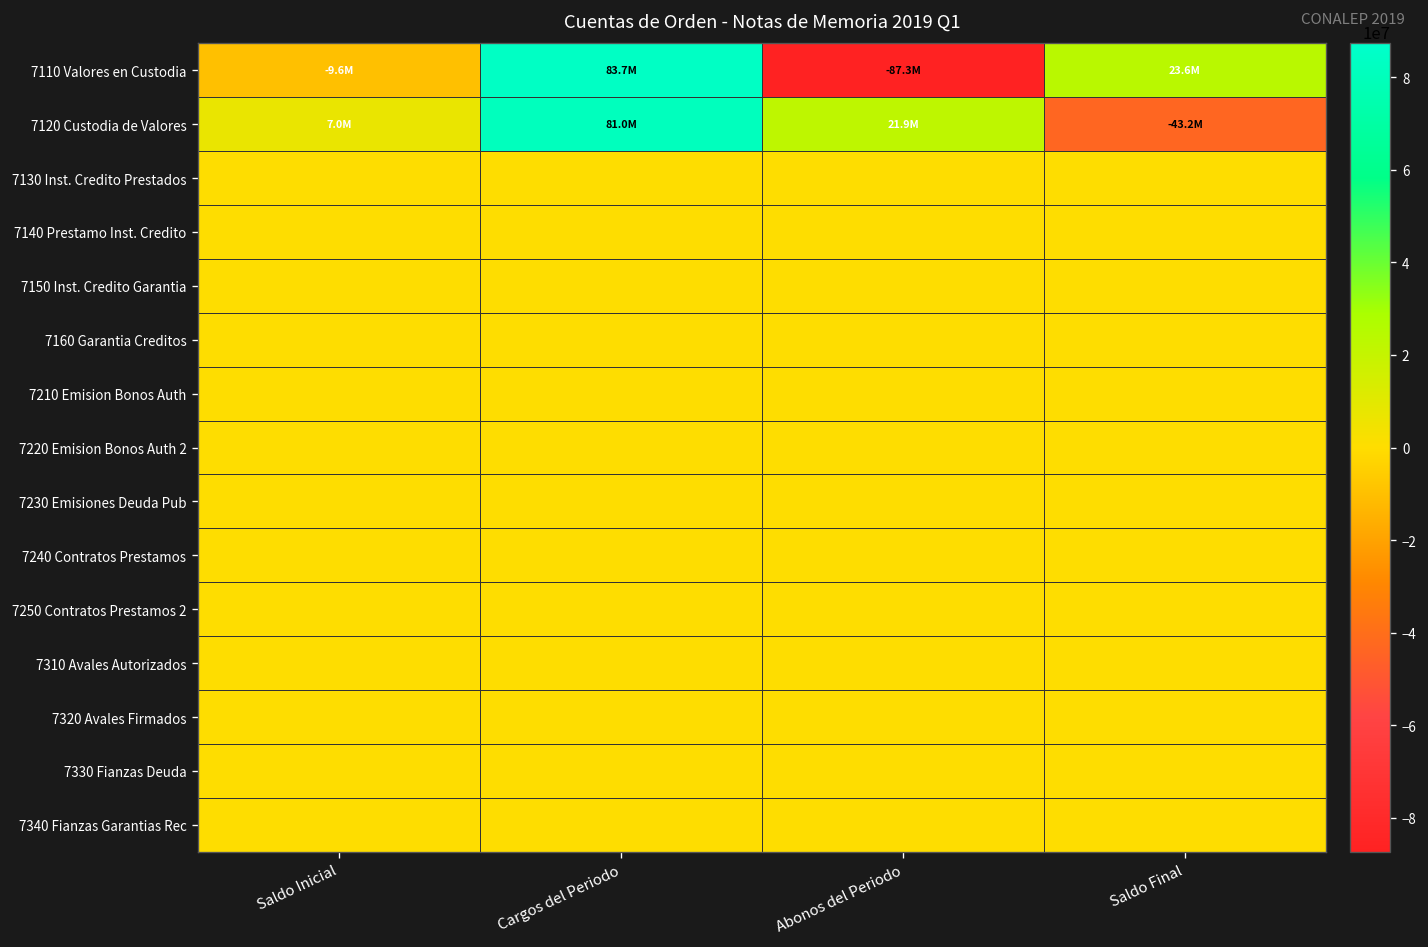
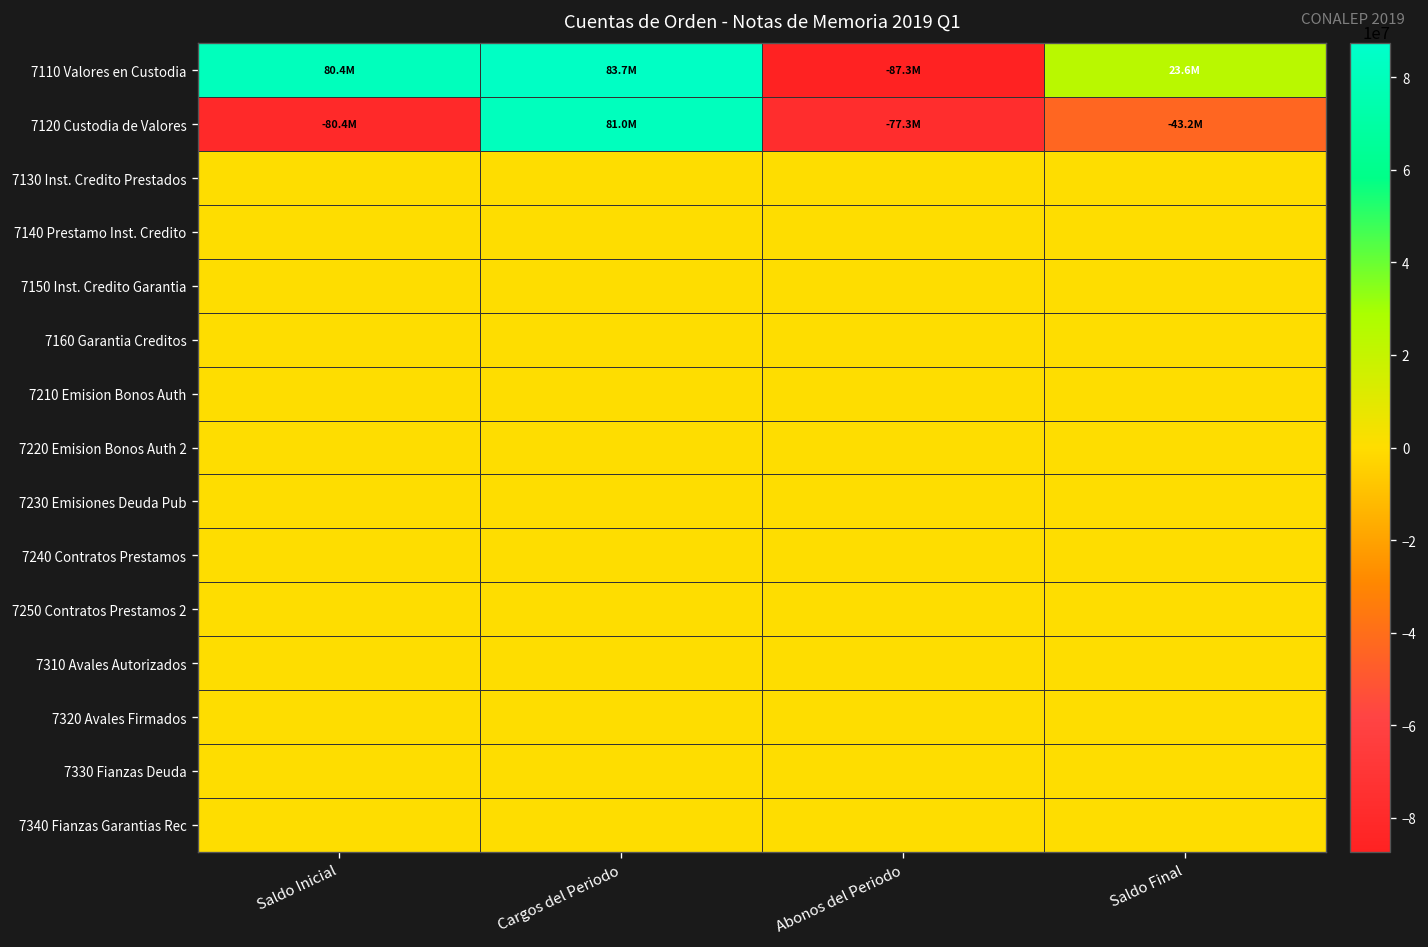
  {
    "7110 Valores en Custodia": {
-     "Saldo Inicial": "-9.6M",
+     "Saldo Inicial": "80.4M",
      "Cargos del Periodo": "83.7M",
      "Abonos del Periodo": "-87.3M",
      "Saldo Final": "23.6M"
    },
    "7120 Custodia de Valores": {
-     "Saldo Inicial": "7.0M",
+     "Saldo Inicial": "-80.4M",
      "Cargos del Periodo": "81.0M",
-     "Abonos del Periodo": "21.9M",
+     "Abonos del Periodo": "-77.3M",
      "Saldo Final": "-43.2M"
    }
  }
